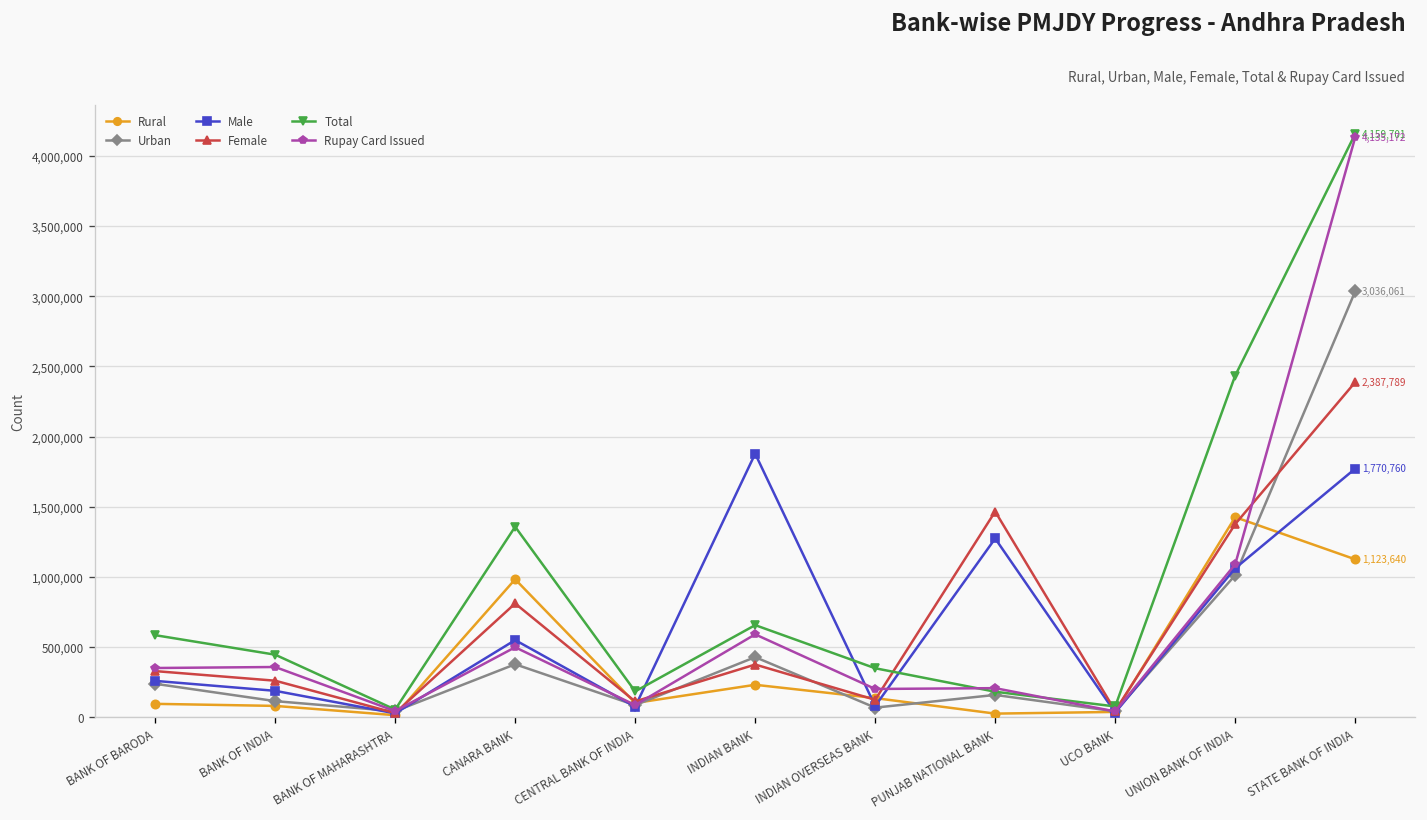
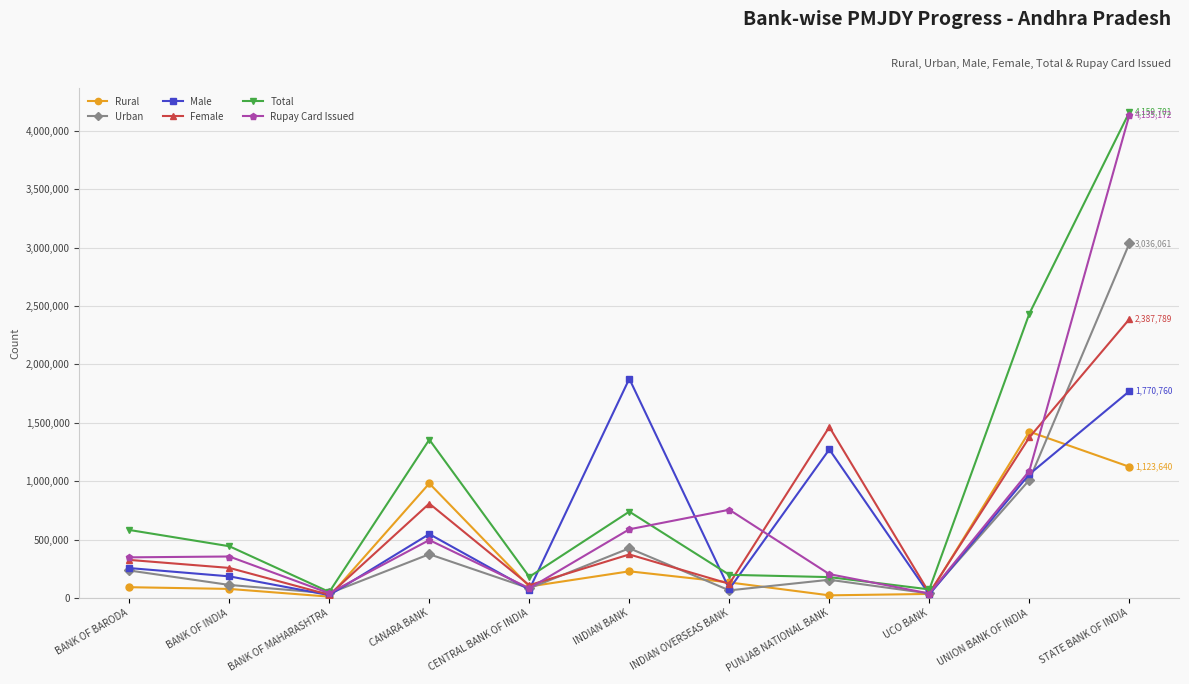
  {
    "Rural": {
      "STATE BANK OF INDIA": "1,123,640"
    },
    "Urban": {
      "STATE BANK OF INDIA": "3,036,061"
    },
    "Male": {
      "STATE BANK OF INDIA": "1,770,760"
    },
    "Female": {
      "STATE BANK OF INDIA": "2,387,789"
    },
    "Total": {
      "BANK OF BARODA": "580,000",
      "BANK OF INDIA": "440,000",
      "CANARA BANK": "1,360,000",
      "CENTRAL BANK OF INDIA": "180,000",
-     "INDIAN BANK": "650,000",
-     "INDIAN OVERSEAS BANK": "350,000",
+     "INDIAN BANK": "740,000",
+     "INDIAN OVERSEAS BANK": "200,000",
      "PUNJAB NATIONAL BANK": "180,000",
      "UCO BANK": "70,000",
      "UNION BANK OF INDIA": "2,430,000"
    },
    "Rupay Card Issued": {
      "BANK OF BARODA": "350,000",
      "BANK OF INDIA": "360,000",
      "CANARA BANK": "500,000",
      "INDIAN BANK": "590,000",
-     "INDIAN OVERSEAS BANK": "200,000",
+     "INDIAN OVERSEAS BANK": "760,000",
      "PUNJAB NATIONAL BANK": "200,000",
      "UNION BANK OF INDIA": "1,090,000"
    }
  }
